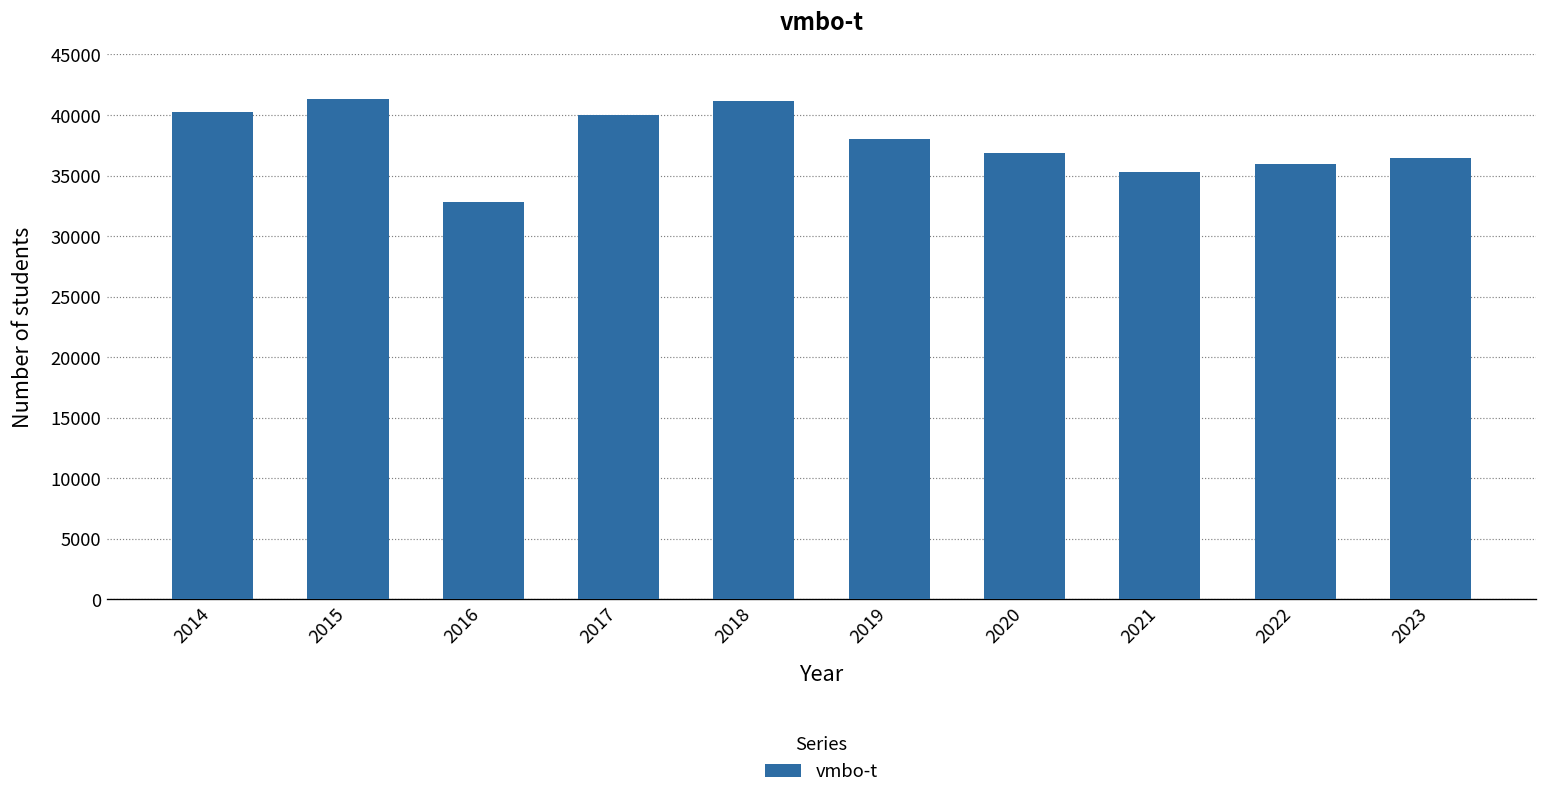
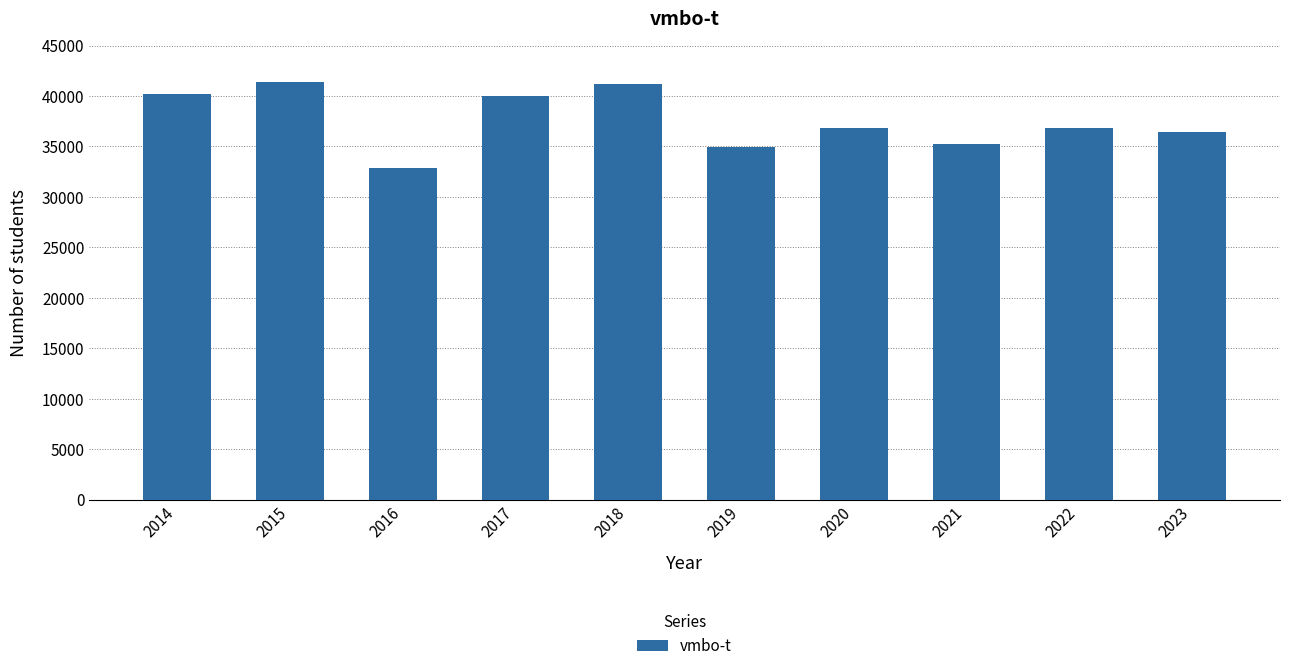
  {
    "2014": 40200,
    "2015": 41400,
    "2016": 32800,
    "2017": 40000,
    "2018": 41200,
-   "2019": 38000,
+   "2019": 35000,
    "2020": 36900,
    "2021": 35300,
-   "2022": 35900,
+   "2022": 36900,
    "2023": 36500
  }
